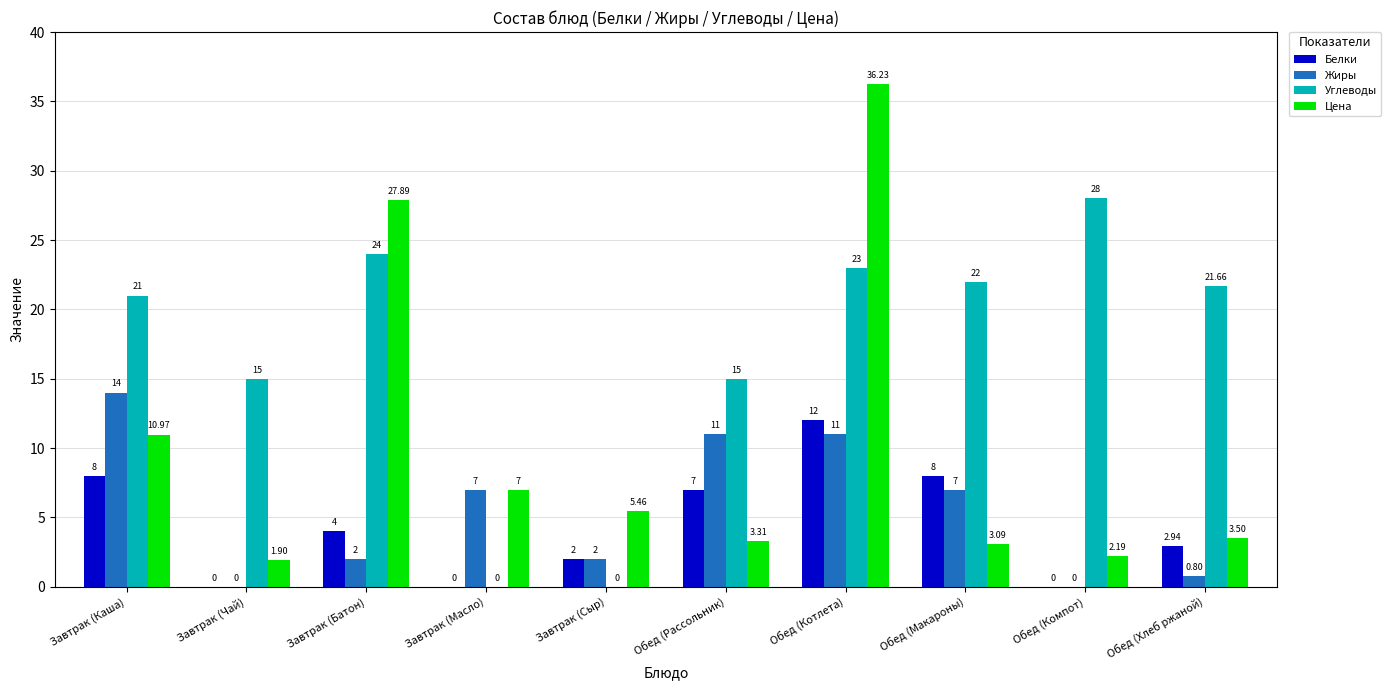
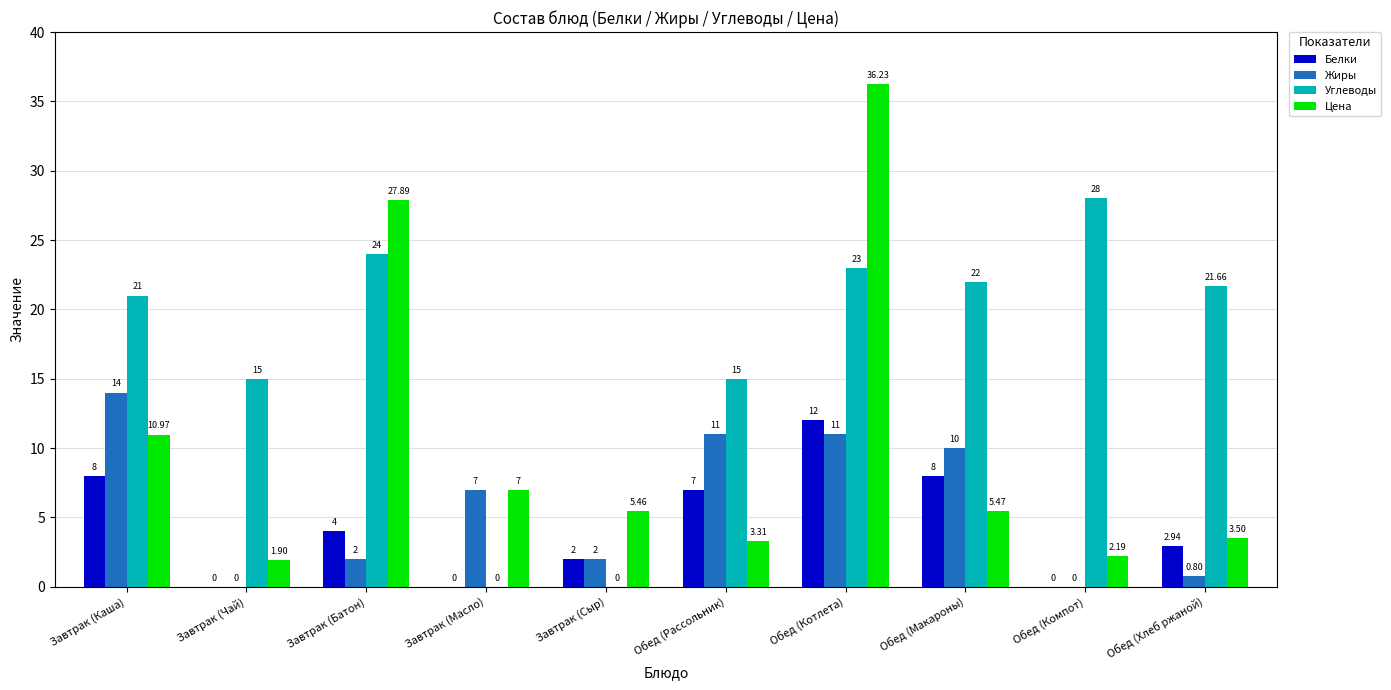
  {
    "Белки": {
      "Завтрак (Каша)": 8,
      "Завтрак (Чай)": 0,
      "Завтрак (Батон)": 4,
      "Завтрак (Масло)": 0,
      "Завтрак (Сыр)": 2,
      "Обед (Рассольник)": 7,
      "Обед (Котлета)": 12,
      "Обед (Макароны)": 8,
      "Обед (Компот)": 0,
      "Обед (Хлеб ржаной)": 2.94
    },
    "Жиры": {
      "Завтрак (Каша)": 14,
      "Завтрак (Чай)": 0,
      "Завтрак (Батон)": 2,
      "Завтрак (Масло)": 7,
      "Завтрак (Сыр)": 2,
      "Обед (Рассольник)": 11,
      "Обед (Котлета)": 11,
-     "Обед (Макароны)": 7,
+     "Обед (Макароны)": 10,
      "Обед (Компот)": 0,
      "Обед (Хлеб ржаной)": 0.80
    },
    "Углеводы": {
      "Завтрак (Каша)": 21,
      "Завтрак (Чай)": 15,
      "Завтрак (Батон)": 24,
      "Завтрак (Масло)": 0,
      "Завтрак (Сыр)": 0,
      "Обед (Рассольник)": 15,
      "Обед (Котлета)": 23,
      "Обед (Макароны)": 22,
      "Обед (Компот)": 28,
      "Обед (Хлеб ржаной)": 21.66
    },
    "Цена": {
      "Завтрак (Каша)": 10.97,
      "Завтрак (Чай)": 1.90,
      "Завтрак (Батон)": 27.89,
      "Завтрак (Масло)": 7,
      "Завтрак (Сыр)": 5.46,
      "Обед (Рассольник)": 3.31,
      "Обед (Котлета)": 36.23,
-     "Обед (Макароны)": 3.09,
+     "Обед (Макароны)": 5.47,
      "Обед (Компот)": 2.19,
      "Обед (Хлеб ржаной)": 3.50
    }
  }
